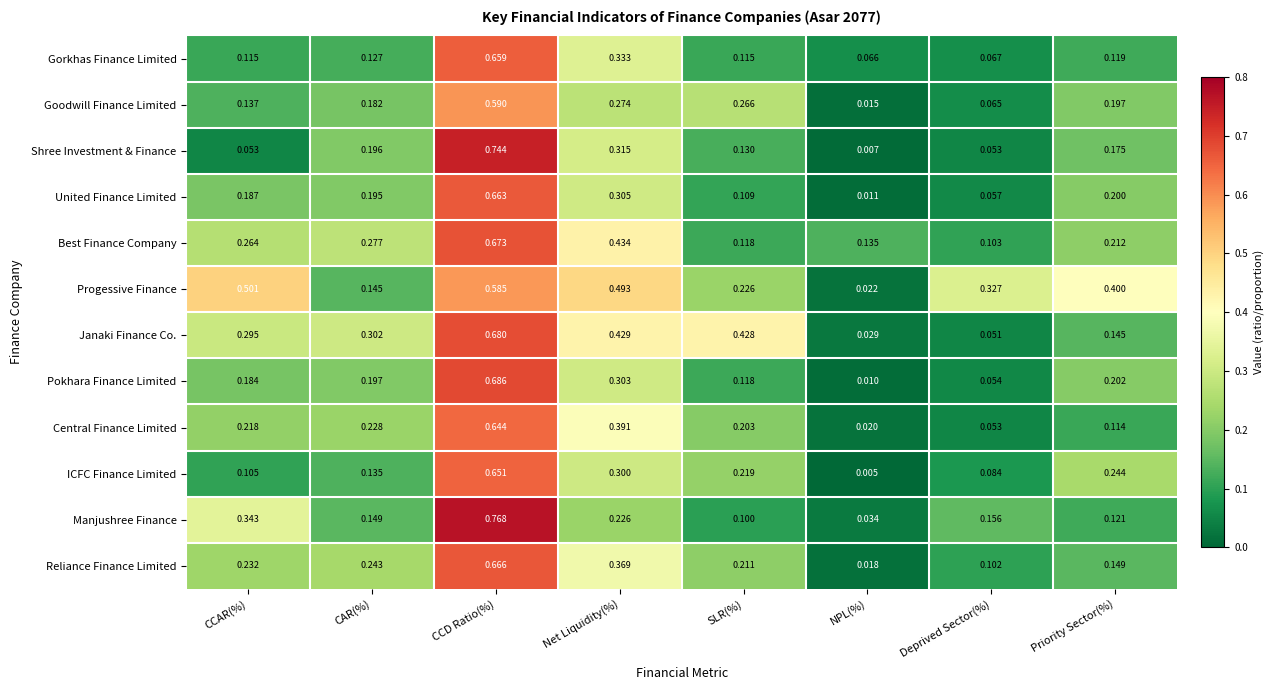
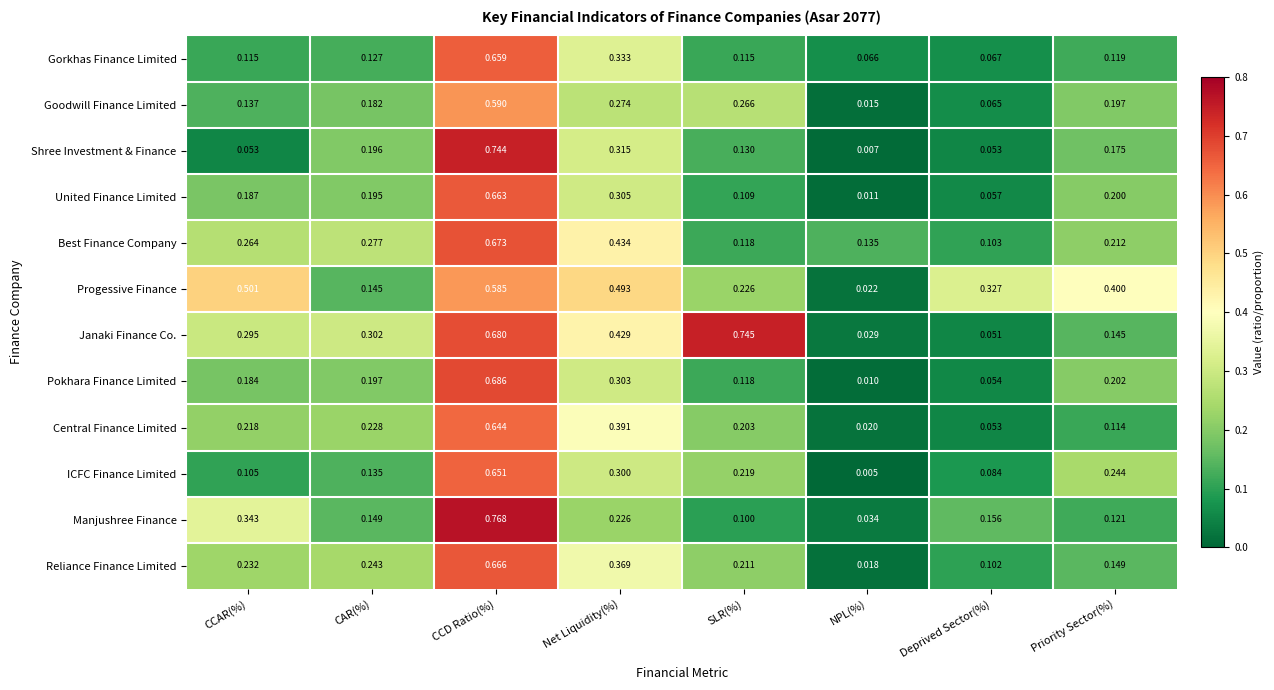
  {
    "Gorkhas Finance Limited": {
      "CCAR(%)": 0.115,
      "CAR(%)": 0.127,
      "CCD Ratio(%)": 0.659,
      "Net Liquidity(%)": 0.333,
      "SLR(%)": 0.115,
      "NPL(%)": 0.066,
      "Deprived Sector(%)": 0.067,
      "Priority Sector(%)": 0.119
    },
    "Goodwill Finance Limited": {
      "CCAR(%)": 0.137,
      "CAR(%)": 0.182,
      "CCD Ratio(%)": 0.590,
      "Net Liquidity(%)": 0.274,
      "SLR(%)": 0.266,
      "NPL(%)": 0.015,
      "Deprived Sector(%)": 0.065,
      "Priority Sector(%)": 0.197
    },
    "Shree Investment & Finance": {
      "CCAR(%)": 0.053,
      "CAR(%)": 0.196,
      "CCD Ratio(%)": 0.744,
      "Net Liquidity(%)": 0.315,
      "SLR(%)": 0.130,
      "NPL(%)": 0.007,
      "Deprived Sector(%)": 0.053,
      "Priority Sector(%)": 0.175
    },
    "United Finance Limited": {
      "CCAR(%)": 0.187,
      "CAR(%)": 0.195,
      "CCD Ratio(%)": 0.663,
      "Net Liquidity(%)": 0.305,
      "SLR(%)": 0.109,
      "NPL(%)": 0.011,
      "Deprived Sector(%)": 0.057,
      "Priority Sector(%)": 0.200
    },
    "Best Finance Company": {
      "CCAR(%)": 0.264,
      "CAR(%)": 0.277,
      "CCD Ratio(%)": 0.673,
      "Net Liquidity(%)": 0.434,
      "SLR(%)": 0.118,
      "NPL(%)": 0.135,
      "Deprived Sector(%)": 0.103,
      "Priority Sector(%)": 0.212
    },
    "Progessive Finance": {
      "CCAR(%)": 0.501,
      "CAR(%)": 0.145,
      "CCD Ratio(%)": 0.585,
      "Net Liquidity(%)": 0.493,
      "SLR(%)": 0.226,
      "NPL(%)": 0.022,
      "Deprived Sector(%)": 0.327,
      "Priority Sector(%)": 0.400
    },
    "Janaki Finance Co.": {
      "CCAR(%)": 0.295,
      "CAR(%)": 0.302,
      "CCD Ratio(%)": 0.680,
      "Net Liquidity(%)": 0.429,
-     "SLR(%)": 0.428,
+     "SLR(%)": 0.745,
      "NPL(%)": 0.029,
      "Deprived Sector(%)": 0.051,
      "Priority Sector(%)": 0.145
    },
    "Pokhara Finance Limited": {
      "CCAR(%)": 0.184,
      "CAR(%)": 0.197,
      "CCD Ratio(%)": 0.686,
      "Net Liquidity(%)": 0.303,
      "SLR(%)": 0.118,
      "NPL(%)": 0.010,
      "Deprived Sector(%)": 0.054,
      "Priority Sector(%)": 0.202
    },
    "Central Finance Limited": {
      "CCAR(%)": 0.218,
      "CAR(%)": 0.228,
      "CCD Ratio(%)": 0.644,
      "Net Liquidity(%)": 0.391,
      "SLR(%)": 0.203,
      "NPL(%)": 0.020,
      "Deprived Sector(%)": 0.053,
      "Priority Sector(%)": 0.114
    },
    "ICFC Finance Limited": {
      "CCAR(%)": 0.105,
      "CAR(%)": 0.135,
      "CCD Ratio(%)": 0.651,
      "Net Liquidity(%)": 0.300,
      "SLR(%)": 0.219,
      "NPL(%)": 0.005,
      "Deprived Sector(%)": 0.084,
      "Priority Sector(%)": 0.244
    },
    "Manjushree Finance": {
      "CCAR(%)": 0.343,
      "CAR(%)": 0.149,
      "CCD Ratio(%)": 0.768,
      "Net Liquidity(%)": 0.226,
      "SLR(%)": 0.100,
      "NPL(%)": 0.034,
      "Deprived Sector(%)": 0.156,
      "Priority Sector(%)": 0.121
    },
    "Reliance Finance Limited": {
      "CCAR(%)": 0.232,
      "CAR(%)": 0.243,
      "CCD Ratio(%)": 0.666,
      "Net Liquidity(%)": 0.369,
      "SLR(%)": 0.211,
      "NPL(%)": 0.018,
      "Deprived Sector(%)": 0.102,
      "Priority Sector(%)": 0.149
    }
  }
